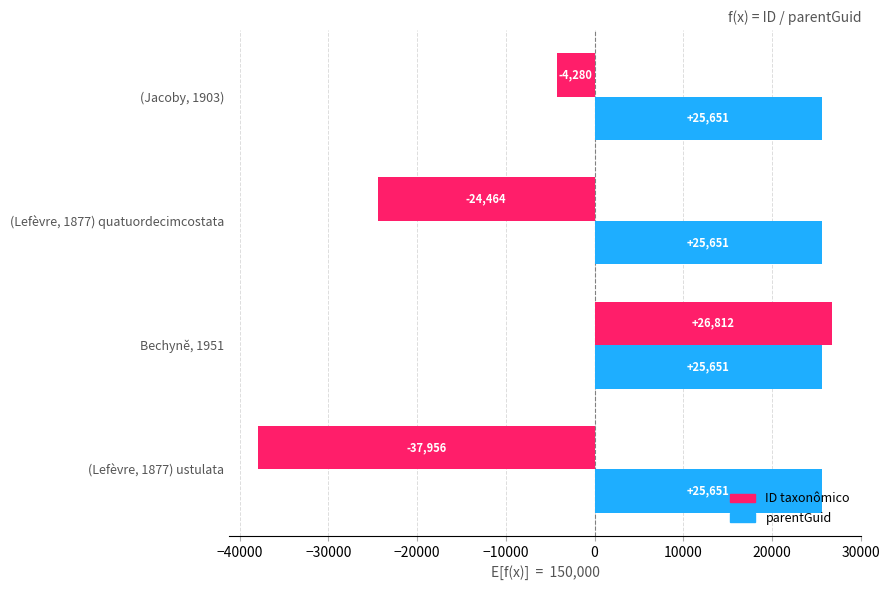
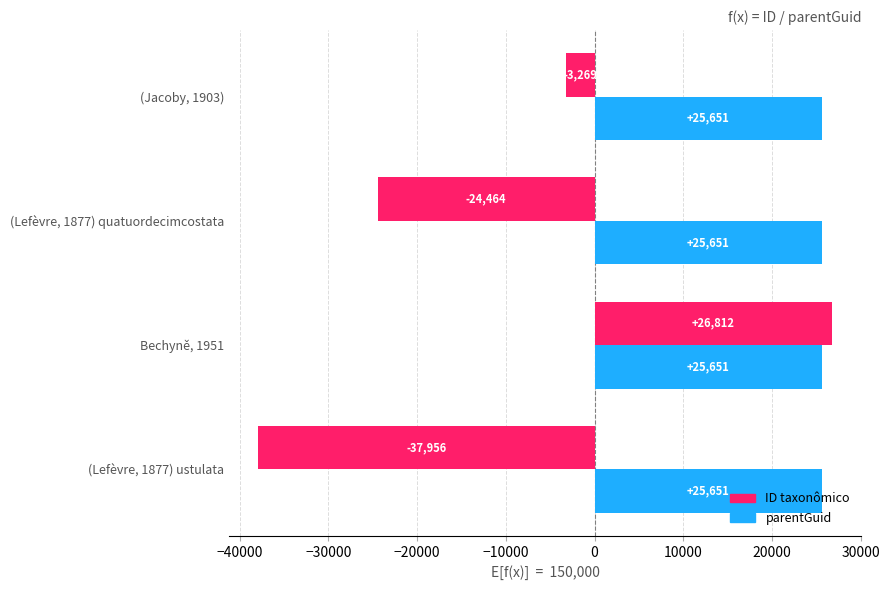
  {
    "ID taxonômico": {
-     "(Jacoby, 1903)": "-4,280",
+     "(Jacoby, 1903)": "-3,269",
      "(Lefèvre, 1877) quatuordecimcostata": "-24,464",
      "Bechyně, 1951": "+26,812",
      "(Lefèvre, 1877) ustulata": "-37,956"
    },
    "parentGuid": {
      "(Jacoby, 1903)": "+25,651",
      "(Lefèvre, 1877) quatuordecimcostata": "+25,651",
      "Bechyně, 1951": "+25,651",
      "(Lefèvre, 1877) ustulata": "+25,651"
    }
  }
